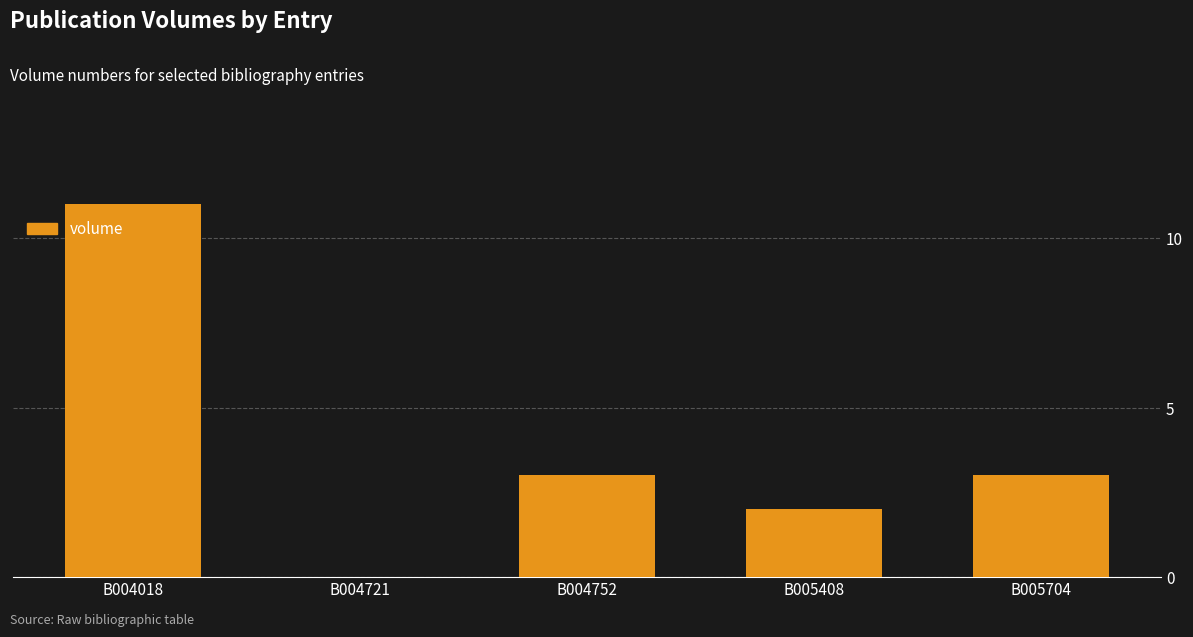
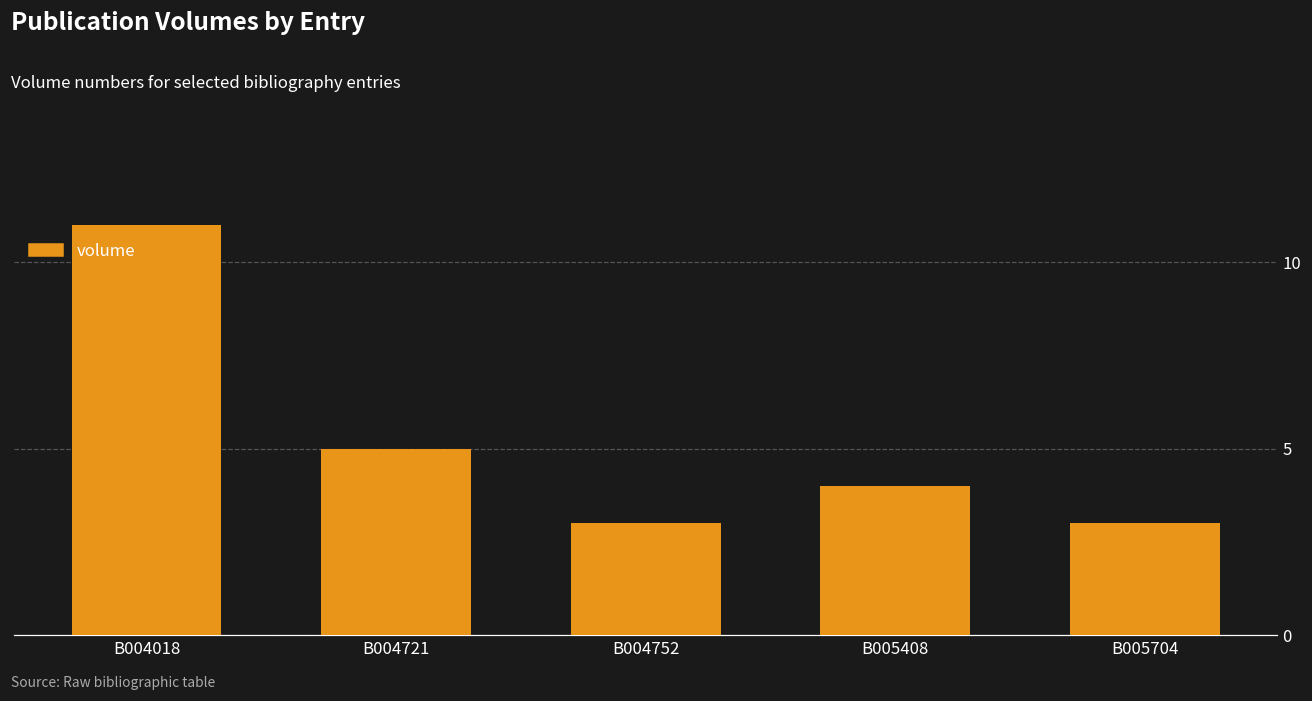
  {
    "B004018": 11,
-   "B004721": 0,
+   "B004721": 5,
    "B004752": 3,
-   "B005408": 2,
+   "B005408": 4,
    "B005704": 3
  }
